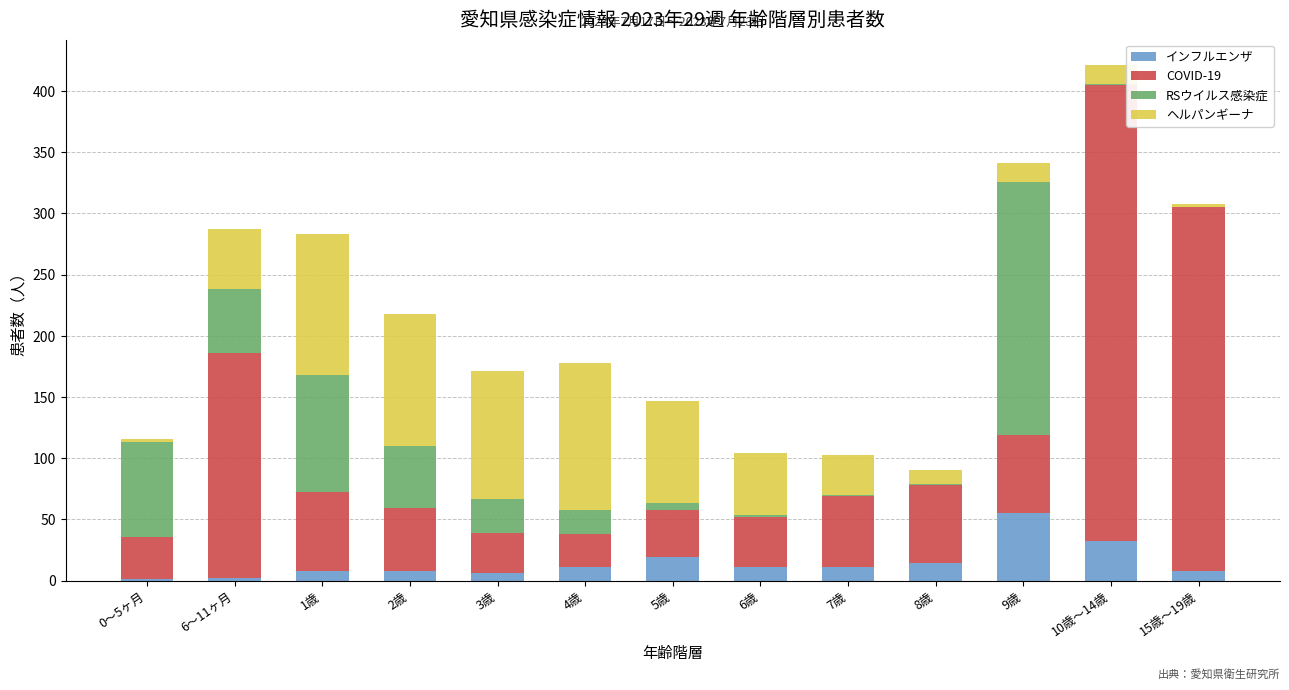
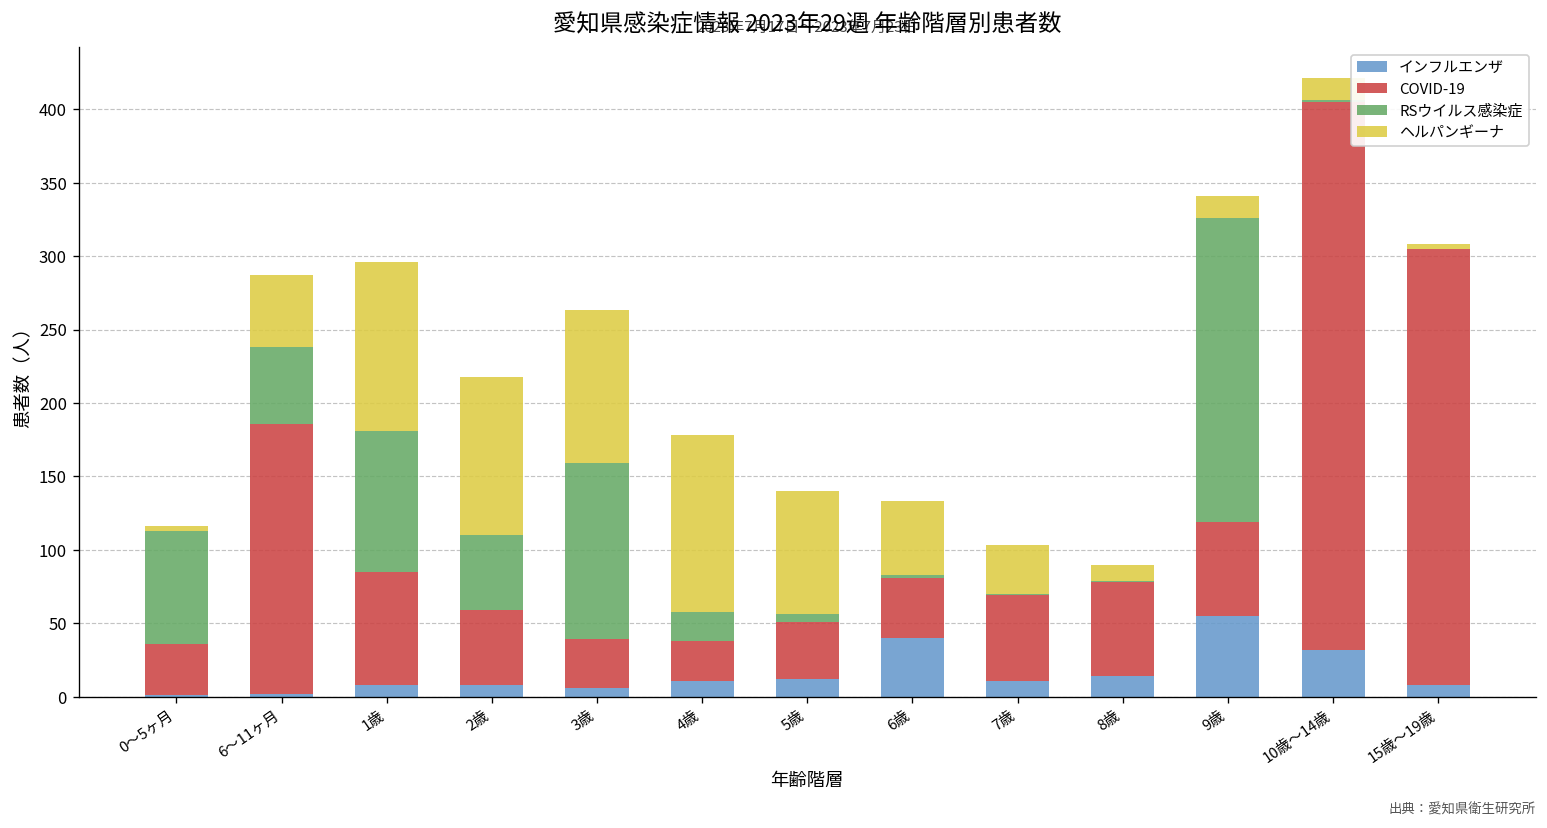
  {
    "インフルエンザ": {
      "1歳": 8,
      "2歳": 8,
      "3歳": 6,
      "4歳": 11,
-     "5歳": 19,
-     "6歳": 11,
+     "5歳": 12,
+     "6歳": 40,
      "7歳": 11,
      "8歳": 14,
      "9歳": 55,
      "10歳～14歳": 32,
      "15歳～19歳": 8
    },
    "COVID-19": {
      "0～5ヶ月": 35,
      "6～11ヶ月": 184,
-     "1歳": 64,
+     "1歳": 77,
      "2歳": 51,
      "3歳": 33,
      "4歳": 27,
      "5歳": 39,
      "6歳": 41,
      "7歳": 58,
      "8歳": 64,
      "9歳": 64,
      "10歳～14歳": 373,
      "15歳～19歳": 297
    },
    "RSウイルス感染症": {
      "0～5ヶ月": 77,
      "6～11ヶ月": 52,
      "1歳": 96,
      "2歳": 51,
-     "3歳": 28,
+     "3歳": 120,
      "4歳": 20,
      "5歳": 5,
      "9歳": 207,
      "15歳～19歳": 0
    },
    "ヘルパンギーナ": {
      "0～5ヶ月": 3,
      "6～11ヶ月": 49,
      "1歳": 115,
      "2歳": 108,
      "3歳": 104,
      "4歳": 120,
      "5歳": 84,
      "6歳": 50,
      "7歳": 33,
      "8歳": 11,
      "9歳": 15,
      "10歳～14歳": 15,
      "15歳～19歳": 3
    }
  }
